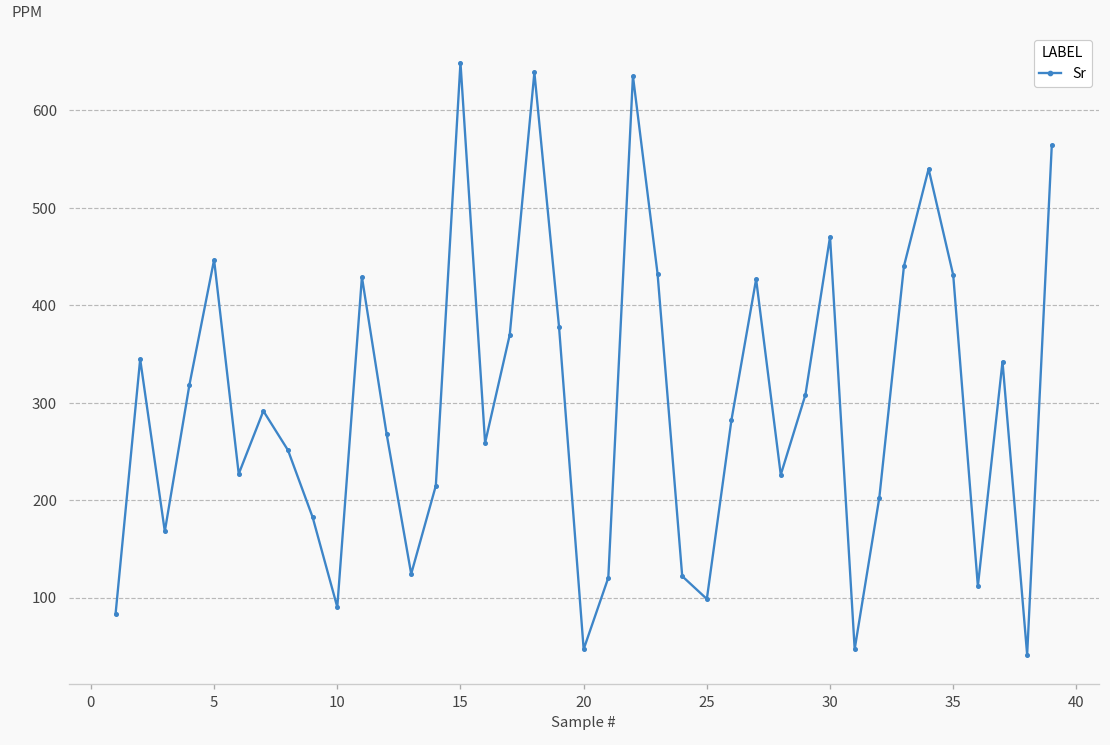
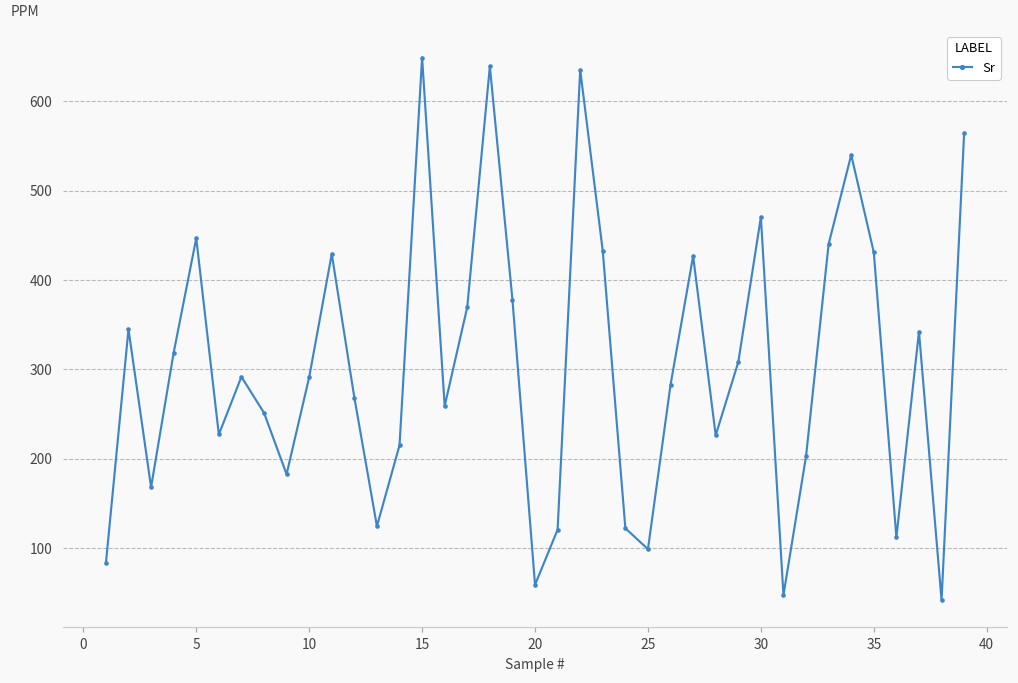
  {
    "5": 450,
-   "10": 90,
+   "10": 290,
    "15": 650,
-   "20": 50,
+   "20": 60,
    "25": 100,
    "30": 470,
    "35": 430
  }
